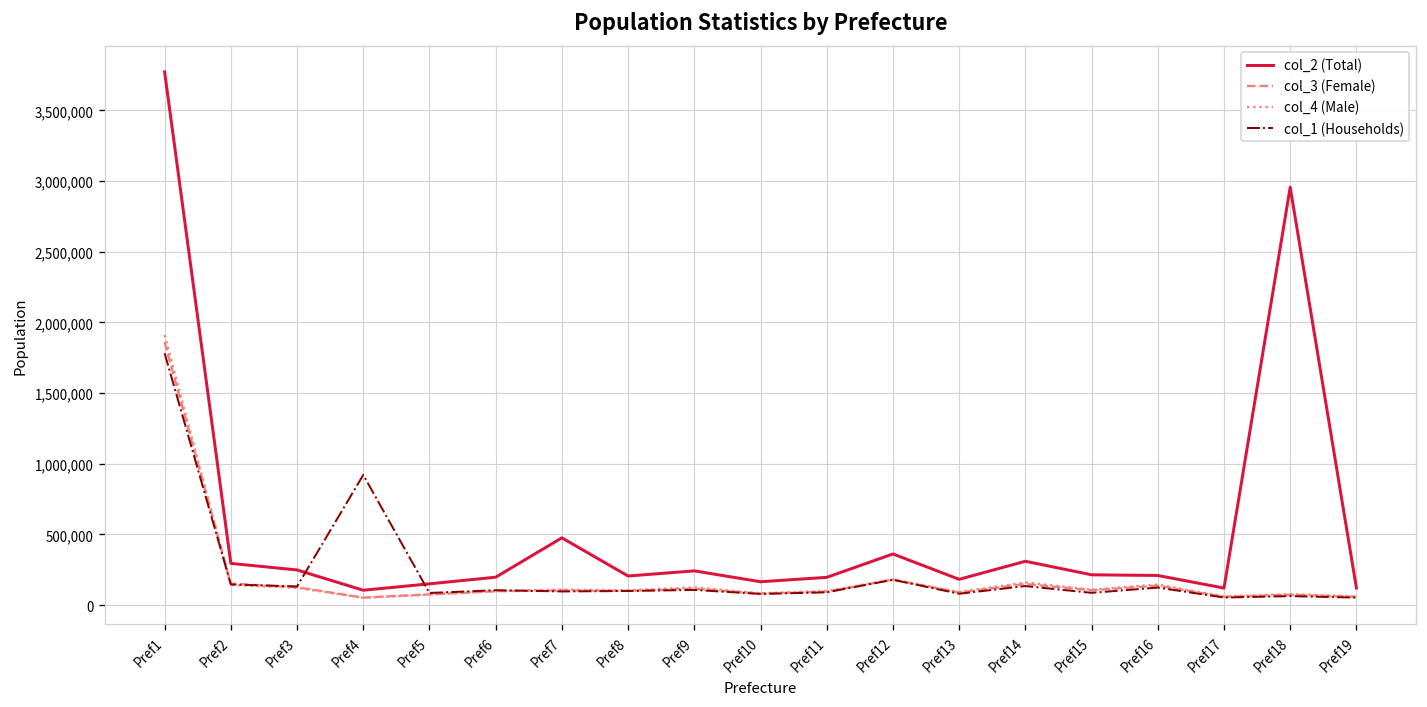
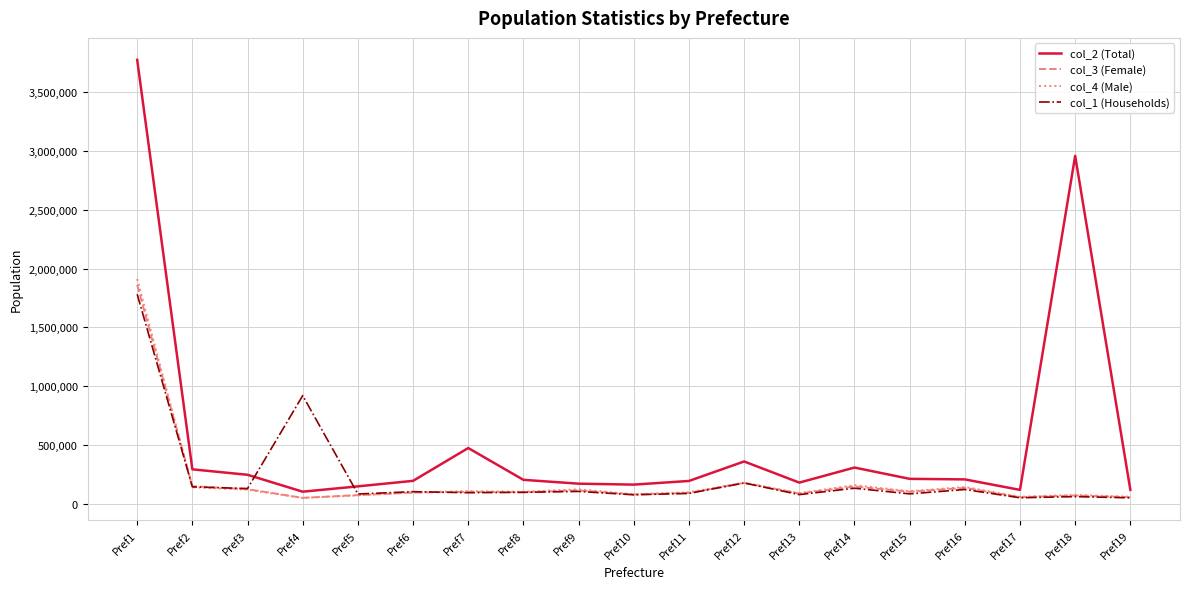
  {
    "col_2 (Total)": {
      "Pref1": "3,770,000",
      "Pref2": "300,000",
      "Pref3": "250,000",
      "Pref4": "110,000",
      "Pref5": "150,000",
      "Pref6": "200,000",
      "Pref7": "480,000",
      "Pref8": "210,000",
-     "Pref9": "240,000",
+     "Pref9": "170,000",
      "Pref10": "170,000",
      "Pref11": "200,000",
      "Pref12": "360,000",
      "Pref13": "180,000",
      "Pref14": "310,000",
      "Pref15": "210,000",
      "Pref16": "210,000",
      "Pref17": "120,000",
      "Pref18": "2,960,000",
      "Pref19": "120,000"
    },
    "col_1 (Households)": {
      "Pref1": "1,780,000",
      "Pref4": "920,000"
    }
  }
